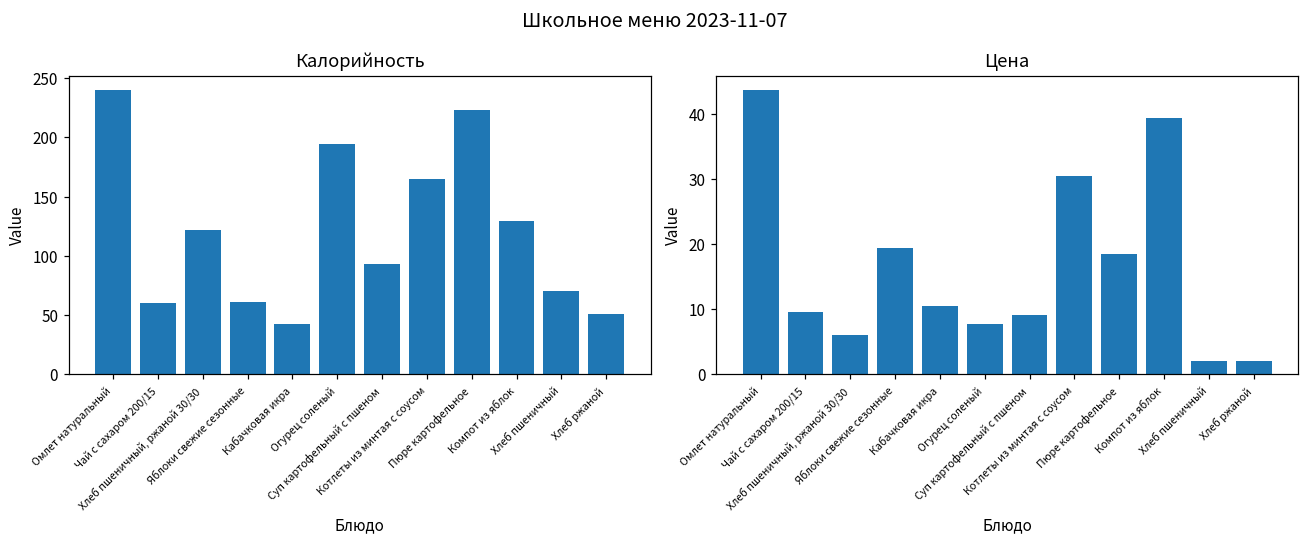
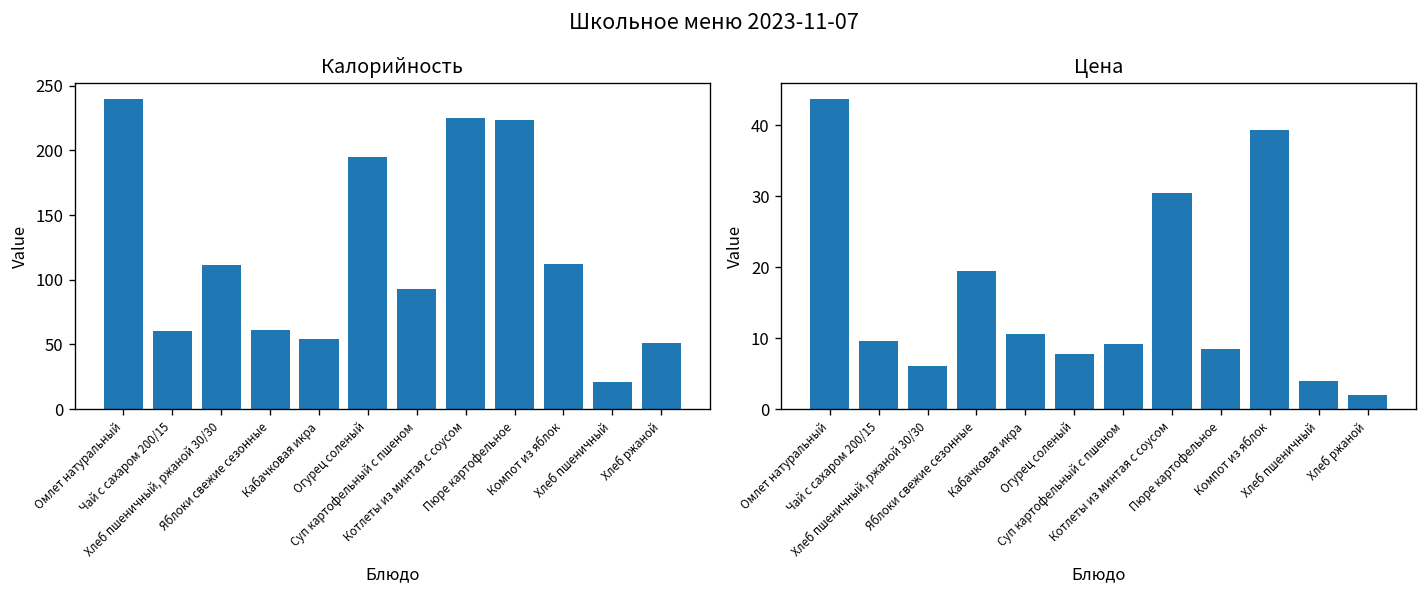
  {
    "Калорийность": {
      "Омлет натуральный": 240,
      "Чай с сахаром 200/15": 60,
-     "Хлеб пшеничный, ржаной 30/30": 122,
+     "Хлеб пшеничный, ржаной 30/30": 112,
      "Яблоки свежие сезонные": 61,
-     "Кабачковая икра": 43,
+     "Кабачковая икра": 54,
      "Огурец соленый": 195,
      "Суп картофельный с пшеном": 93,
-     "Котлеты из минтая с соусом": 165,
+     "Котлеты из минтая с соусом": 225,
      "Пюре картофельное": 223,
-     "Компот из яблок": 130,
-     "Хлеб пшеничный": 70,
+     "Компот из яблок": 112,
+     "Хлеб пшеничный": 21,
      "Хлеб ржаной": 51
    },
    "Цена": {
      "Омлет натуральный": 44,
      "Чай с сахаром 200/15": 10,
      "Хлеб пшеничный, ржаной 30/30": 6,
      "Яблоки свежие сезонные": 20,
      "Кабачковая икра": 11,
      "Огурец соленый": 8,
      "Суп картофельный с пшеном": 9,
      "Котлеты из минтая с соусом": 31,
-     "Пюре картофельное": 19,
+     "Пюре картофельное": 8,
      "Компот из яблок": 39,
-     "Хлеб пшеничный": 2,
+     "Хлеб пшеничный": 4,
      "Хлеб ржаной": 2
    }
  }
